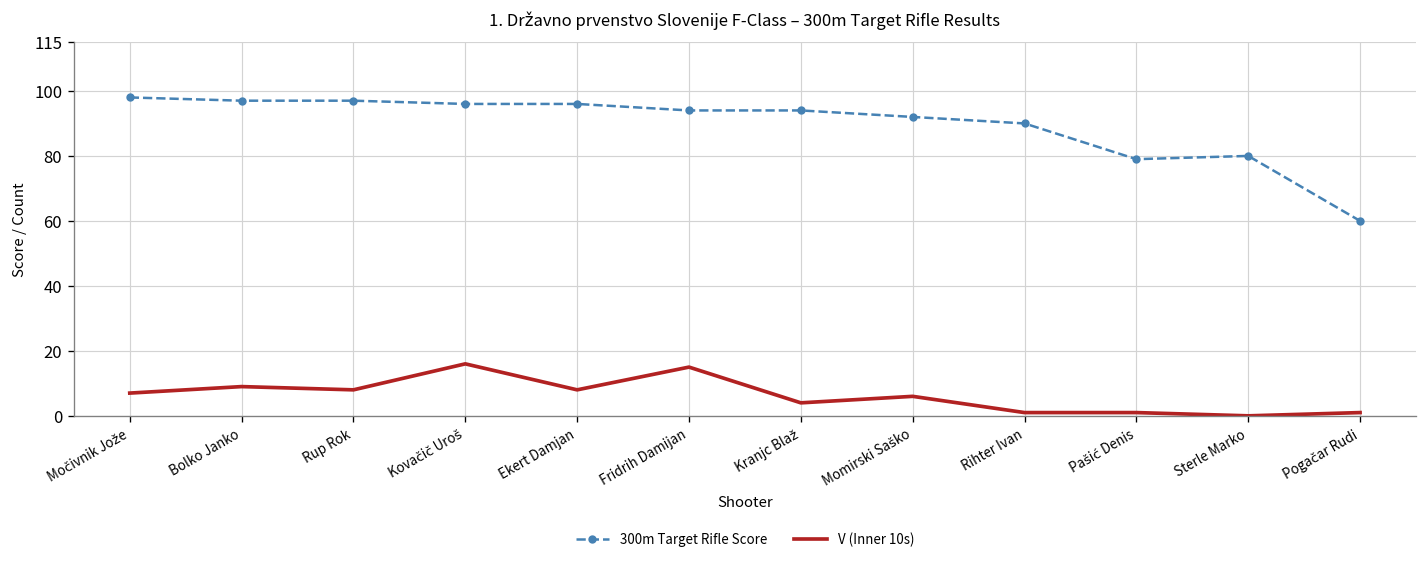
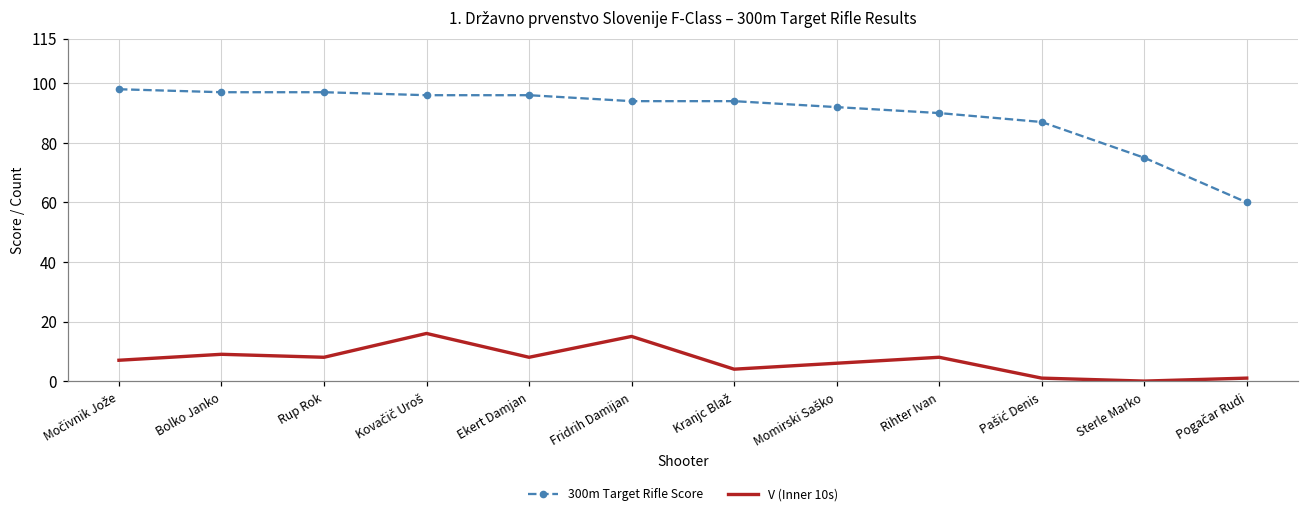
  {
    "300m Target Rifle Score": {
      "Močivnik Jože": 98,
      "Bolko Janko": 97,
      "Rup Rok": 97,
      "Kovačič Uroš": 96,
      "Ekert Damjan": 96,
      "Fridrih Damijan": 94,
      "Kranjc Blaž": 94,
      "Momirski Saško": 92,
      "Rihter Ivan": 90,
-     "Pašić Denis": 79,
-     "Sterle Marko": 80,
+     "Pašić Denis": 87,
+     "Sterle Marko": 75,
      "Pogačar Rudi": 60
    },
    "V (Inner 10s)": {
      "Močivnik Jože": 7,
      "Bolko Janko": 9,
      "Rup Rok": 8,
      "Kovačič Uroš": 16,
      "Ekert Damjan": 8,
      "Fridrih Damijan": 15,
      "Kranjc Blaž": 4,
      "Momirski Saško": 6,
-     "Rihter Ivan": 1,
+     "Rihter Ivan": 8,
      "Pašić Denis": 1,
      "Sterle Marko": 0,
      "Pogačar Rudi": 1
    }
  }
